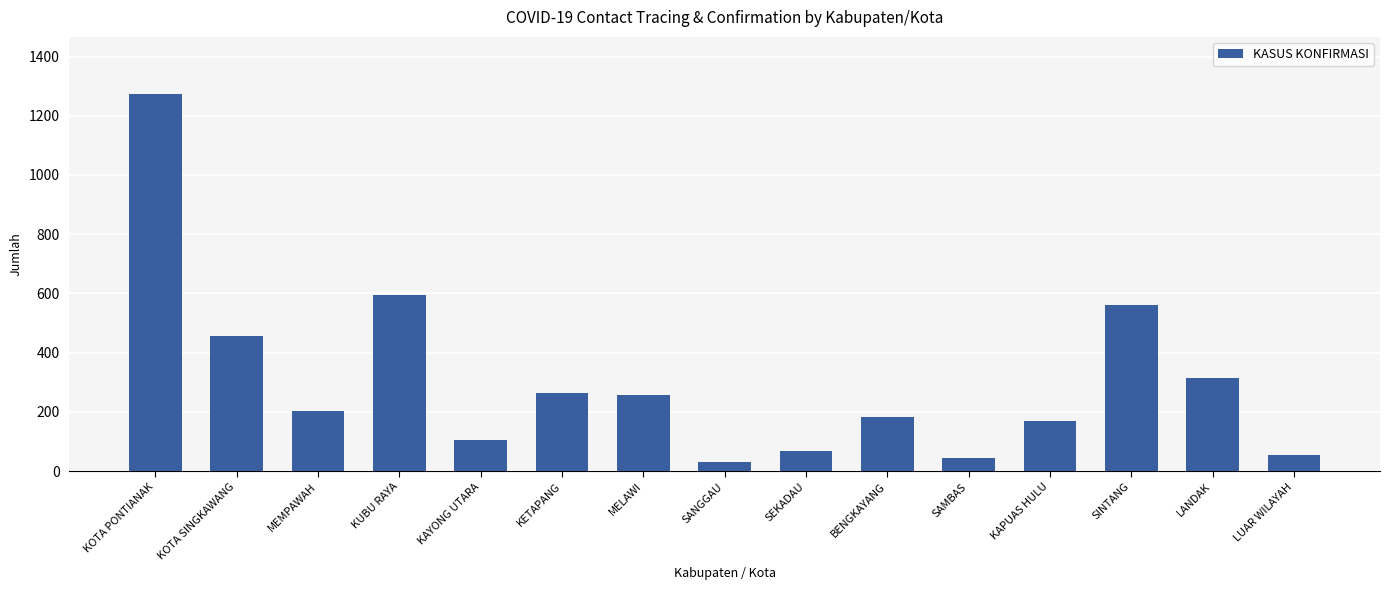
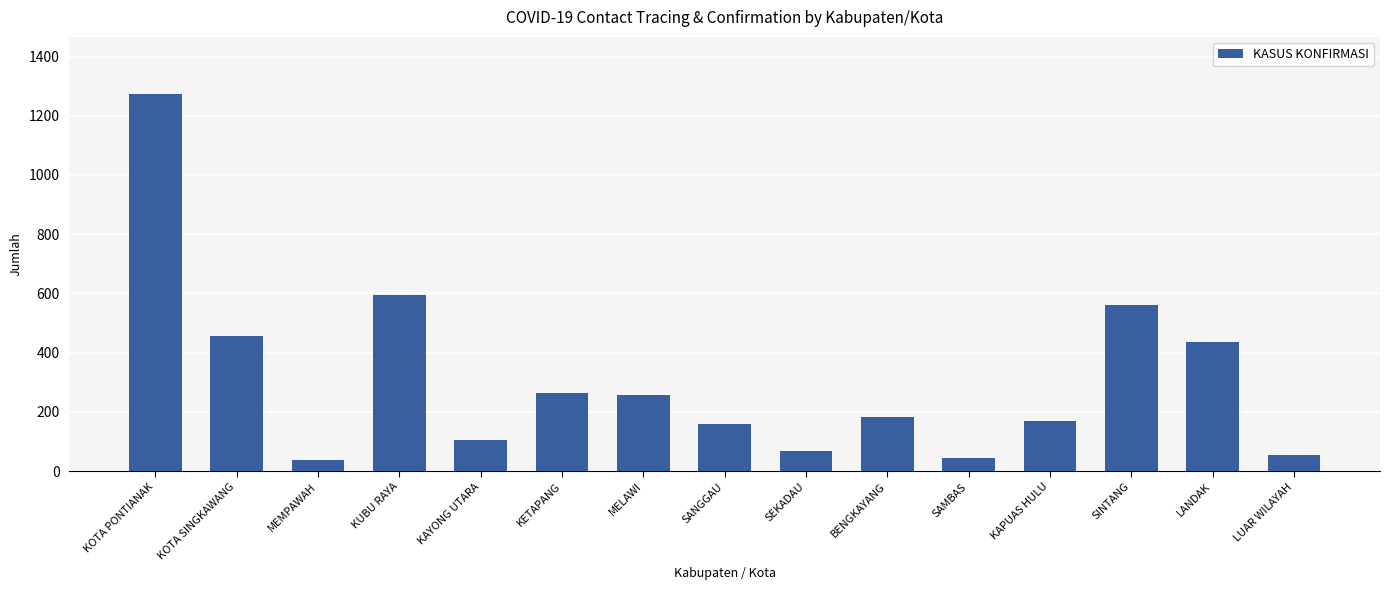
  {
    "KOTA PONTIANAK": 1280,
    "KOTA SINGKAWANG": 460,
-   "MEMPAWAH": 200,
+   "MEMPAWAH": 40,
    "KUBU RAYA": 590,
    "KAYONG UTARA": 110,
    "KETAPANG": 260,
    "MELAWI": 260,
-   "SANGGAU": 30,
+   "SANGGAU": 160,
    "SEKADAU": 70,
    "BENGKAYANG": 180,
    "SAMBAS": 40,
    "KAPUAS HULU": 170,
    "SINTANG": 560,
-   "LANDAK": 320,
+   "LANDAK": 440,
    "LUAR WILAYAH": 50
  }
